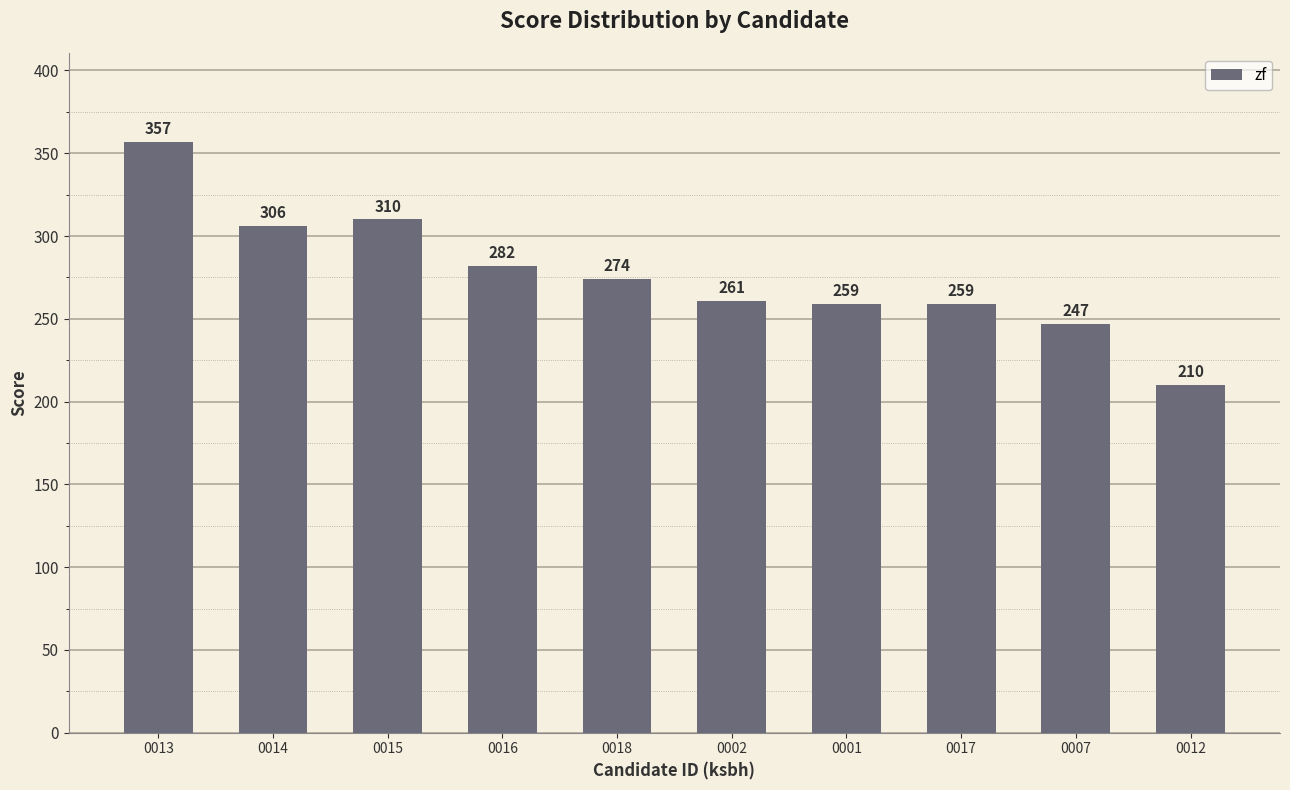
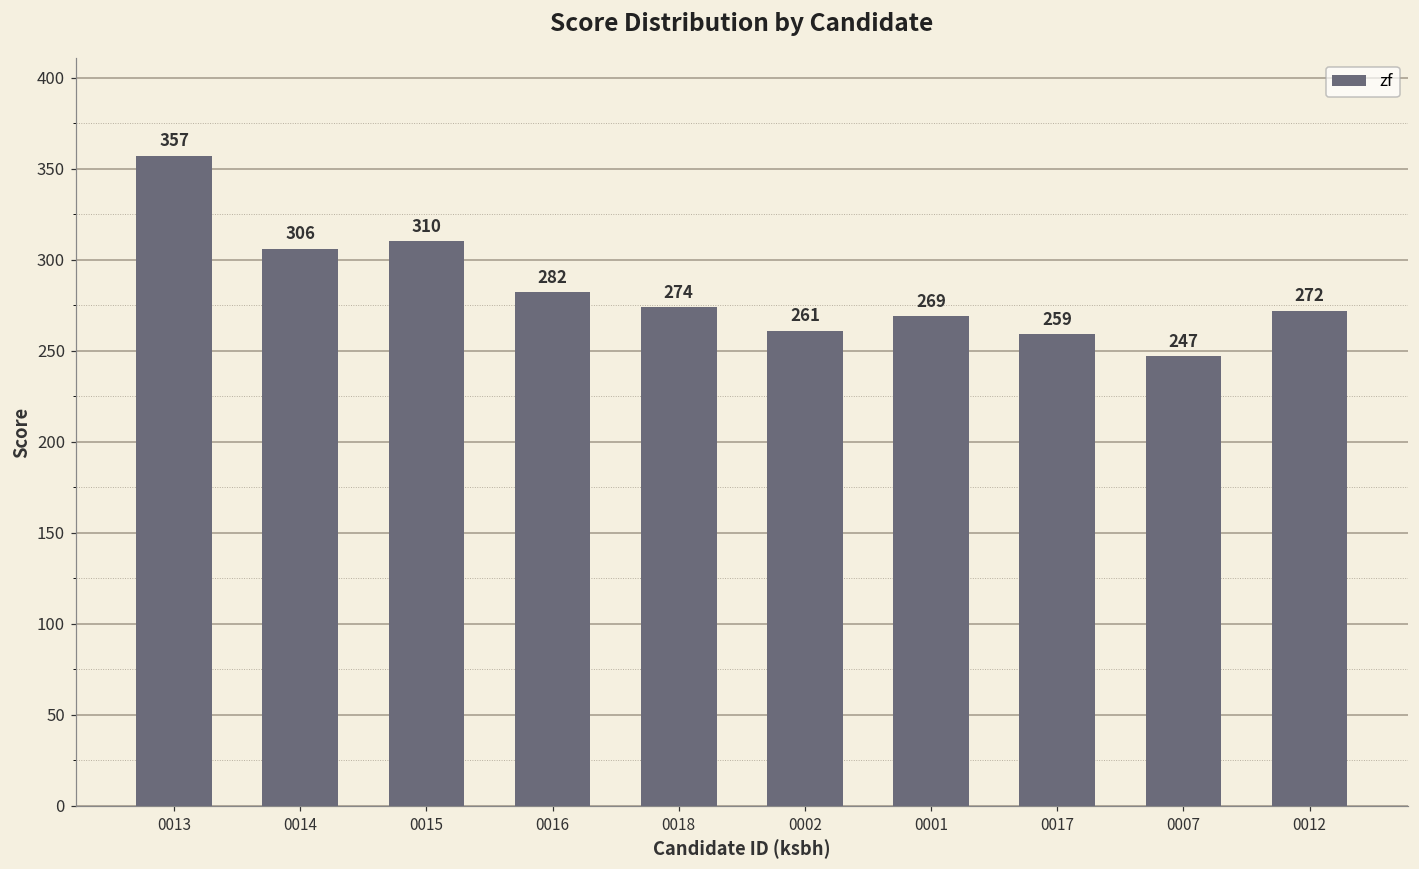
  {
    "0013": 357,
    "0014": 306,
    "0015": 310,
    "0016": 282,
    "0018": 274,
    "0002": 261,
-   "0001": 259,
+   "0001": 269,
    "0017": 259,
    "0007": 247,
-   "0012": 210
+   "0012": 272
  }
